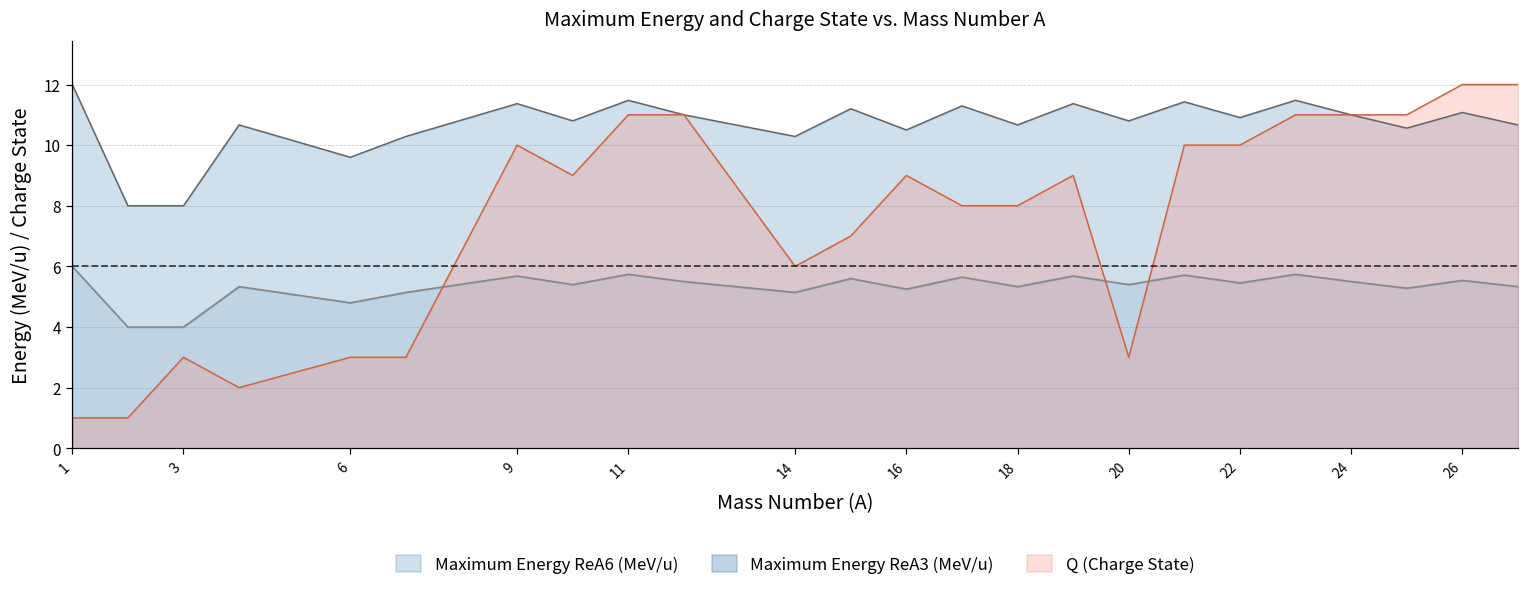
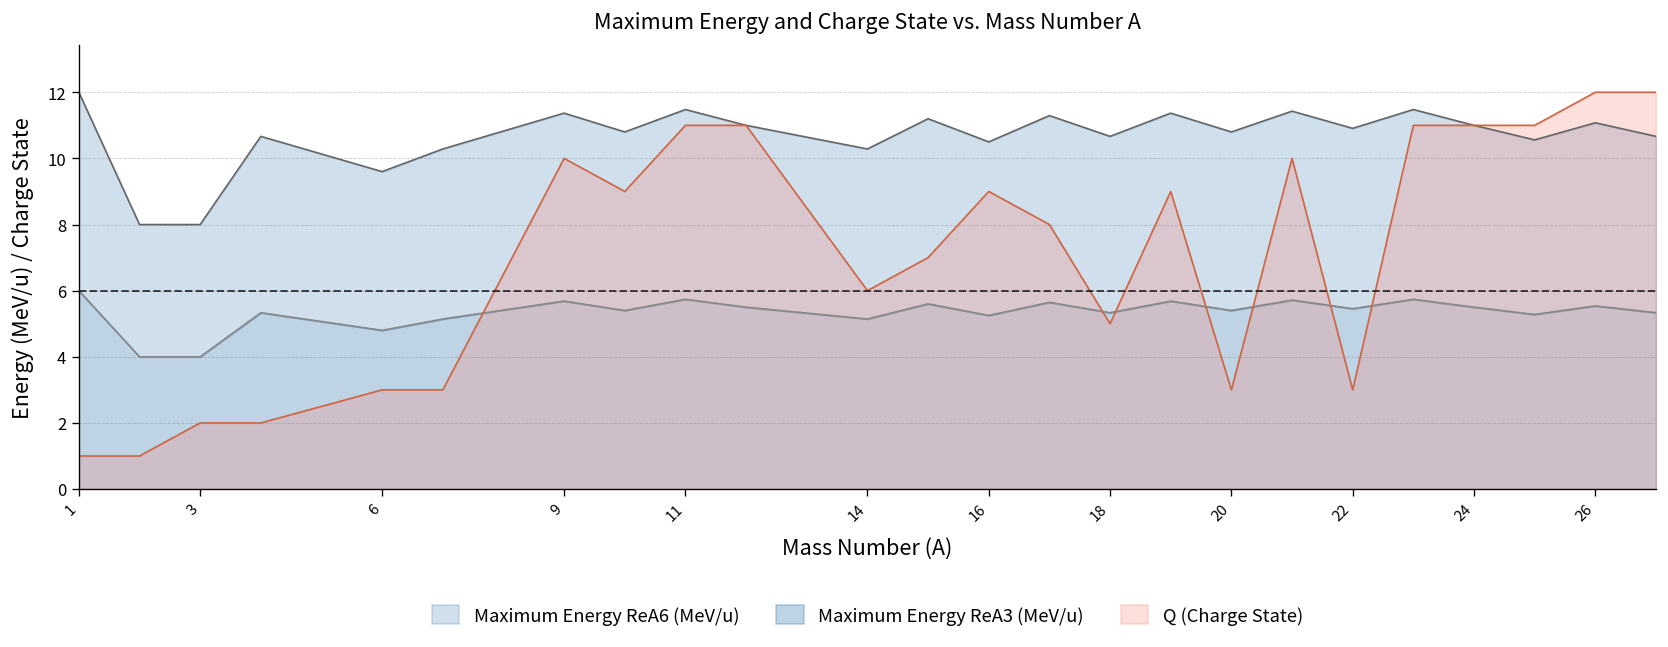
  {
    "Q (Charge State)": {
      "1": 1,
-     "3": 3,
+     "3": 2,
      "6": 3,
      "9": 10,
      "11": 11,
      "14": 6,
      "16": 9,
-     "18": 8,
+     "18": 5,
      "20": 3,
-     "22": 10,
+     "22": 3,
      "26": 12
    }
  }
